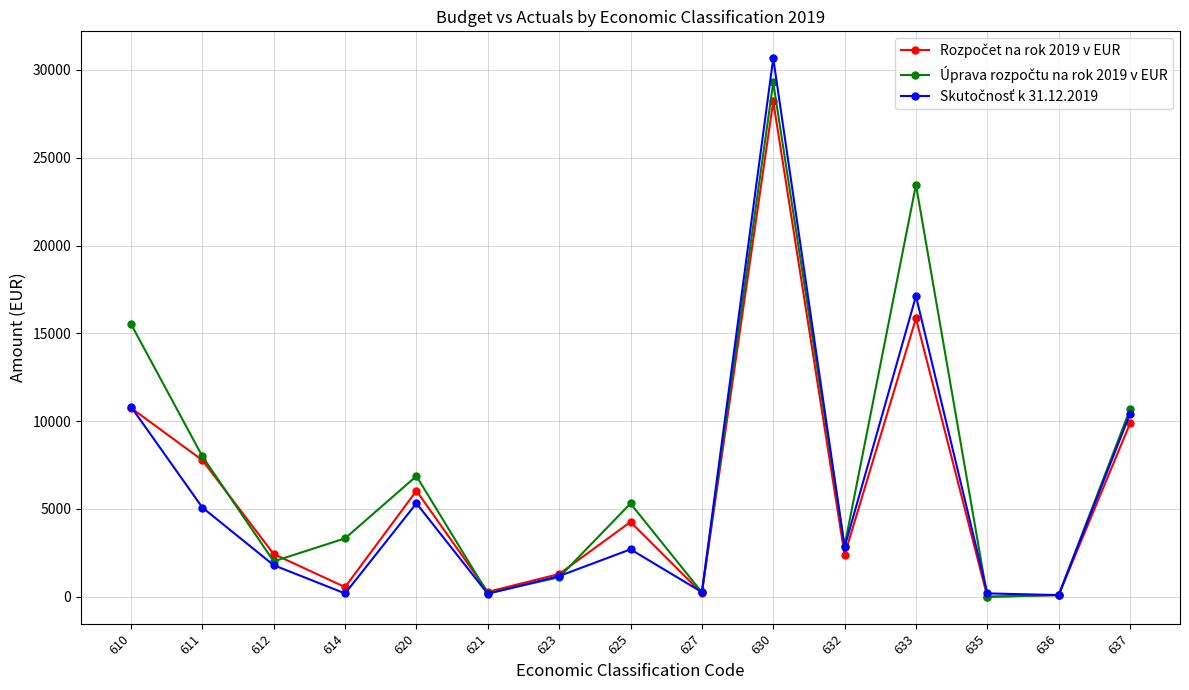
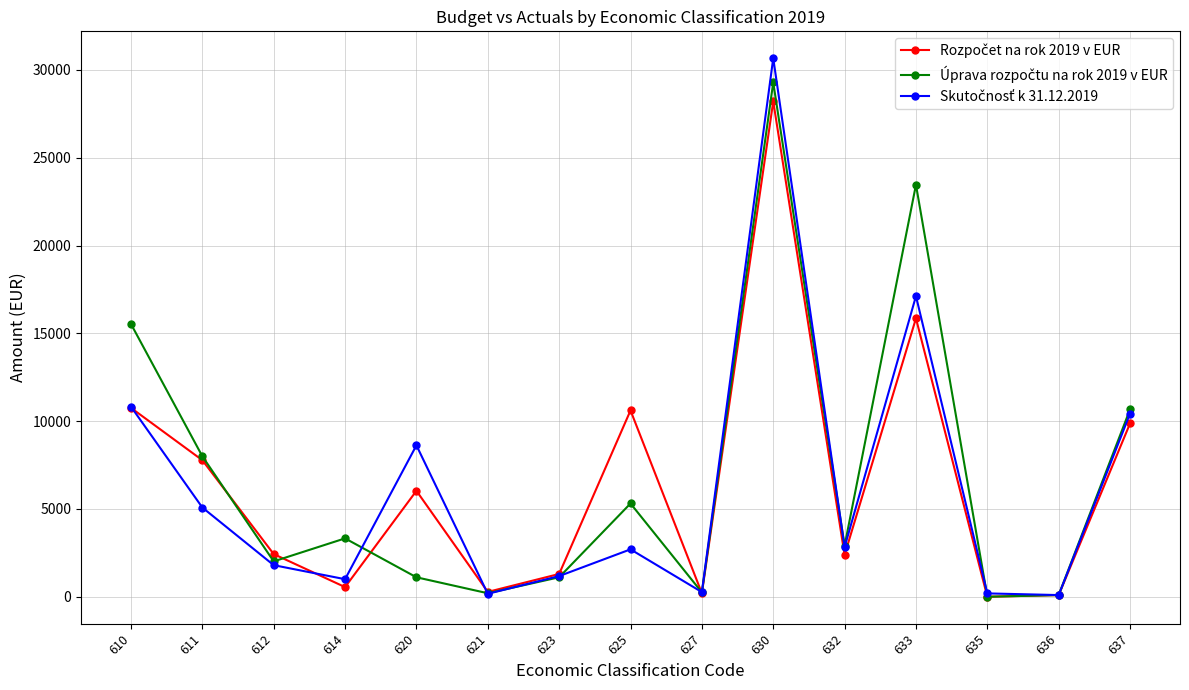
  {
    "Rozpočet na rok 2019 v EUR": {
      "611": 7800,
      "612": 2400,
      "614": 600,
      "620": 6000,
-     "625": 4300,
+     "625": 10600,
      "630": 28200,
      "632": 2400,
      "633": 15900,
      "637": 9900
    },
    "Úprava rozpočtu na rok 2019 v EUR": {
      "610": 15500,
      "611": 8000,
      "612": 2000,
      "614": 3300,
-     "620": 6900,
+     "620": 1100,
      "625": 5300,
      "630": 29300,
      "633": 23500,
      "637": 10700
    },
    "Skutočnosť k 31.12.2019": {
      "611": 5100,
      "612": 1800,
-     "614": 200,
-     "620": 5300,
+     "614": 1000,
+     "620": 8600,
      "625": 2700,
      "630": 30700,
      "633": 17100,
      "635": 200,
      "637": 10400
    }
  }
